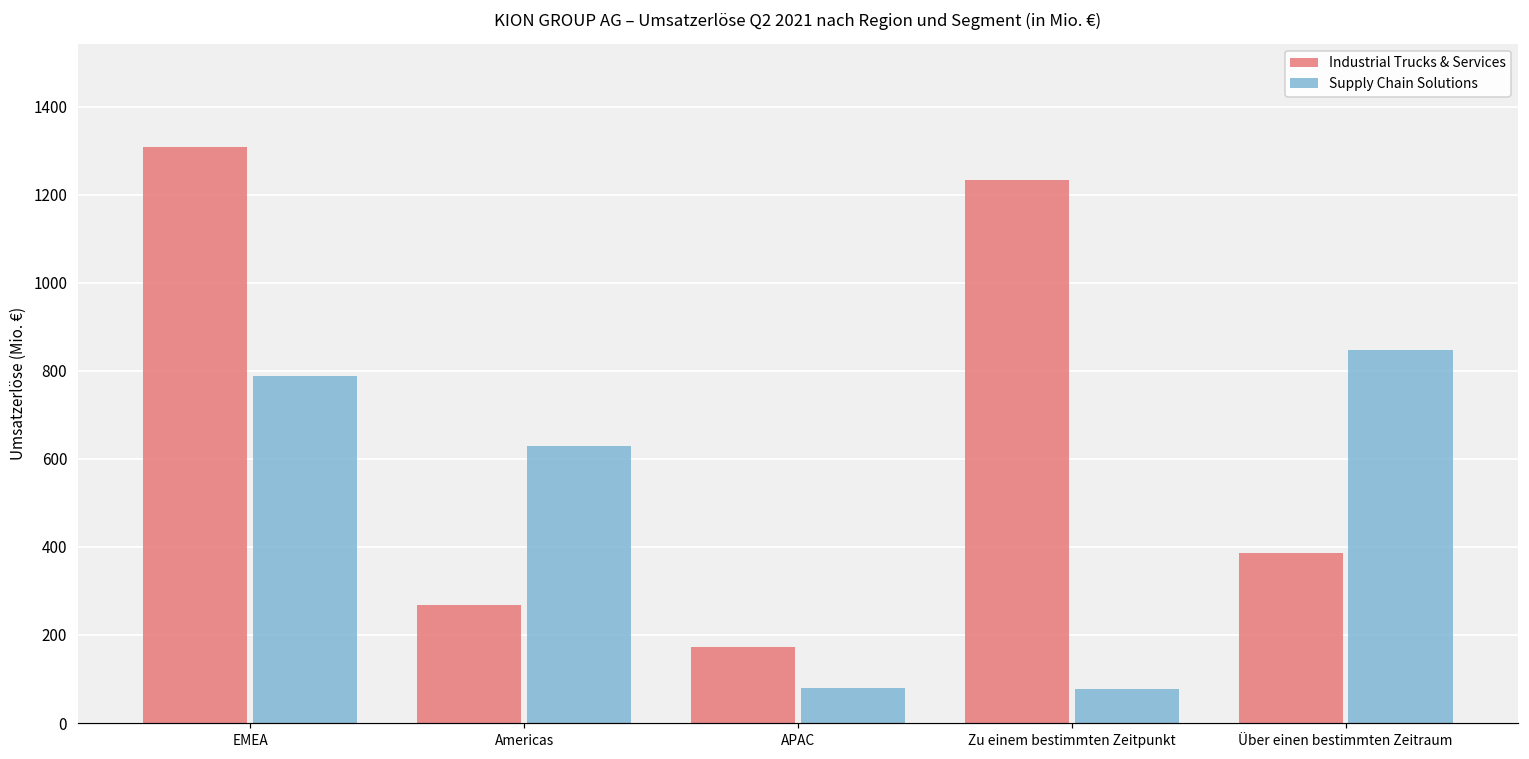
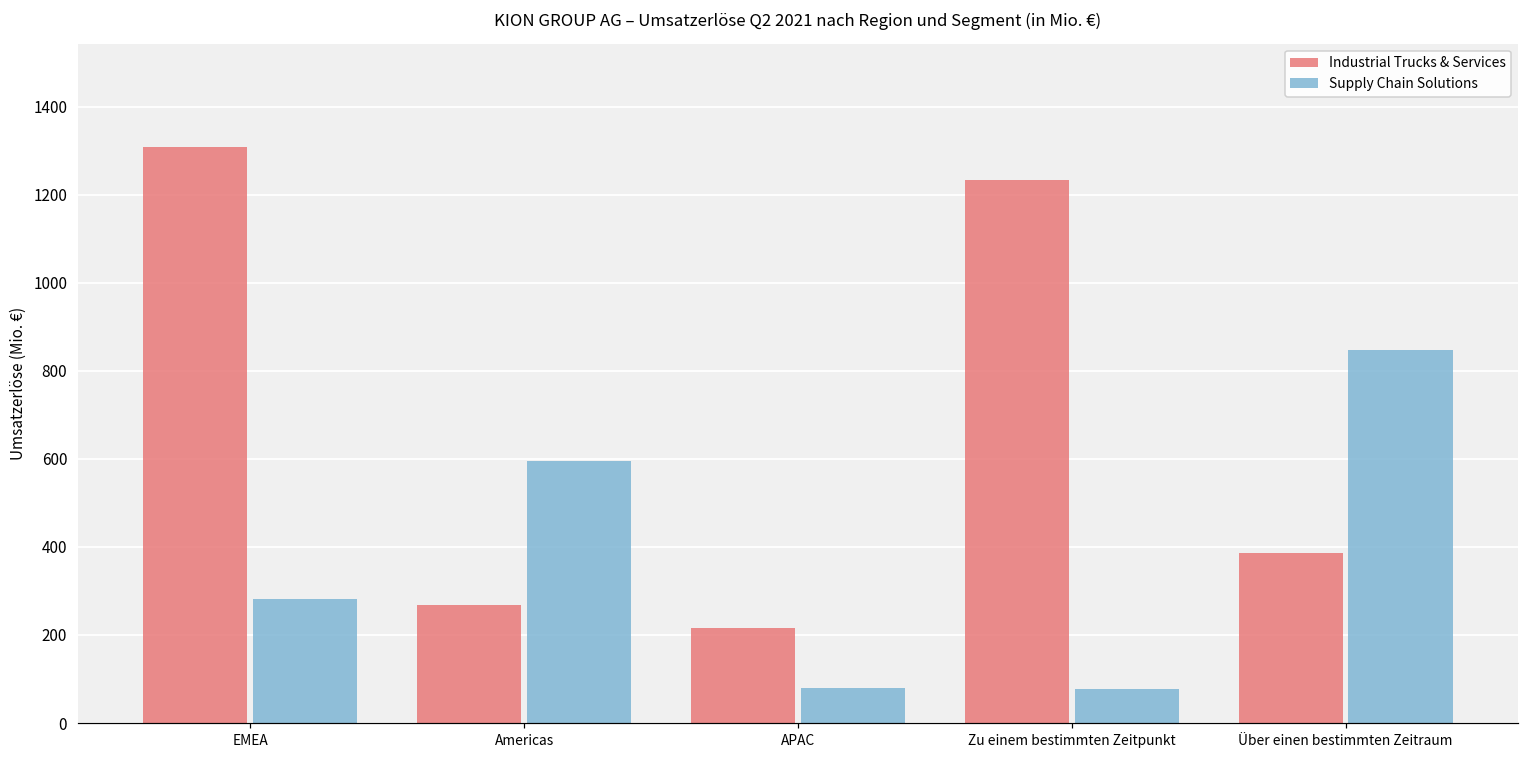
  {
    "Industrial Trucks & Services": {
      "EMEA": 1310,
      "Americas": 270,
-     "APAC": 170,
+     "APAC": 220,
      "Zu einem bestimmten Zeitpunkt": 1230,
      "Über einen bestimmten Zeitraum": 390
    },
    "Supply Chain Solutions": {
-     "EMEA": 790,
-     "Americas": 630,
+     "EMEA": 280,
+     "Americas": 590,
      "APAC": 80,
      "Zu einem bestimmten Zeitpunkt": 80,
      "Über einen bestimmten Zeitraum": 850
    }
  }
